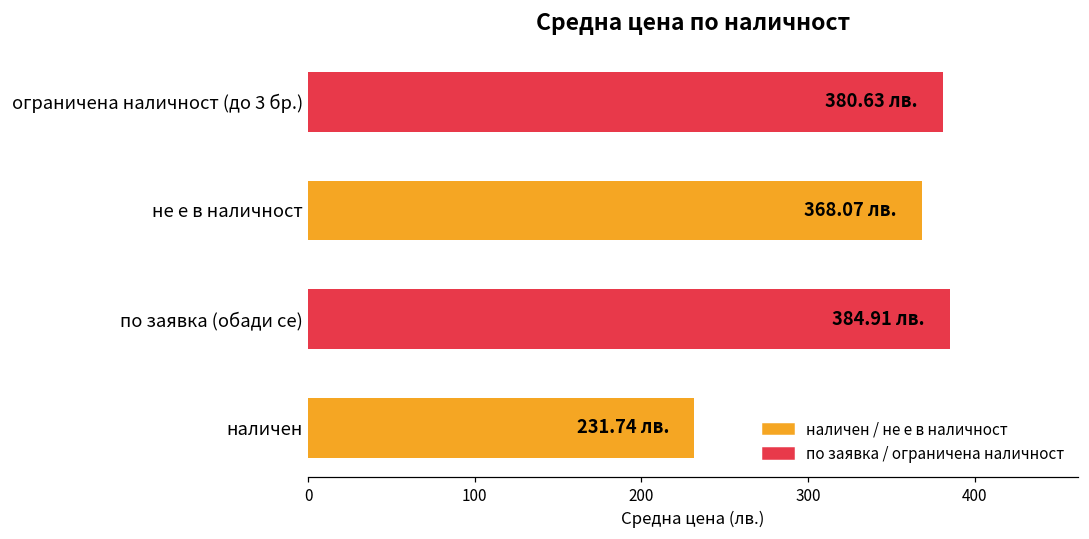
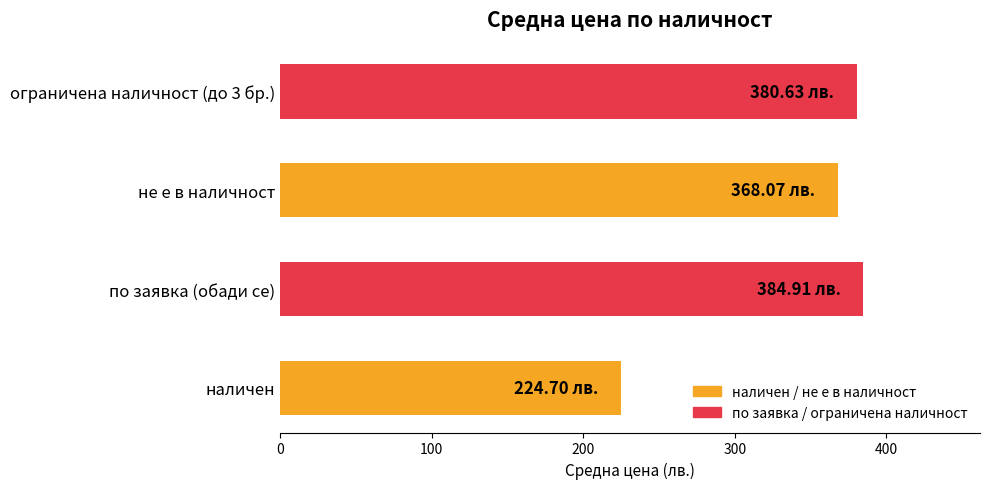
  {
    "ограничена наличност (до 3 бр.)": 380.63,
    "не е в наличност": 368.07,
    "по заявка (обади се)": 384.91,
-   "наличен": 231.74
+   "наличен": 224.70
  }
